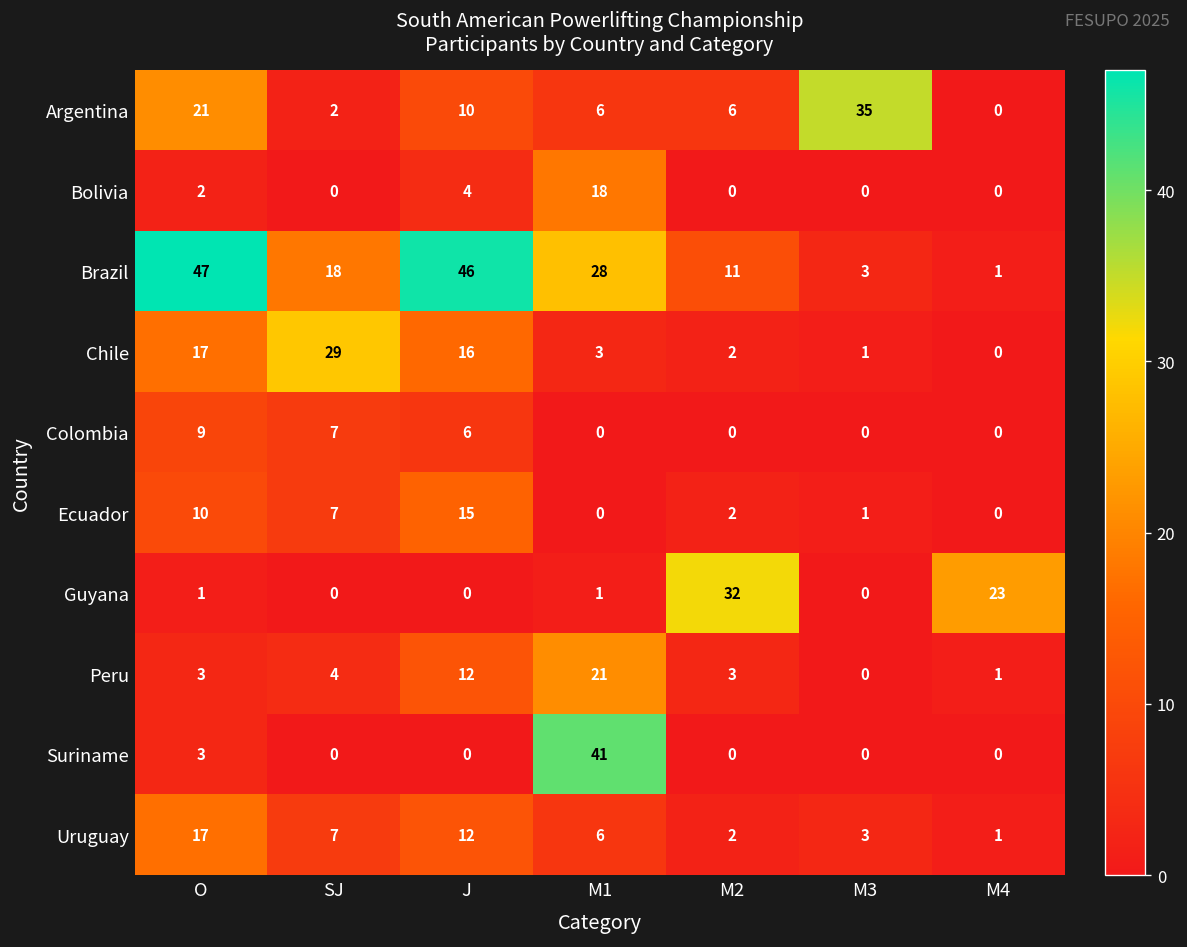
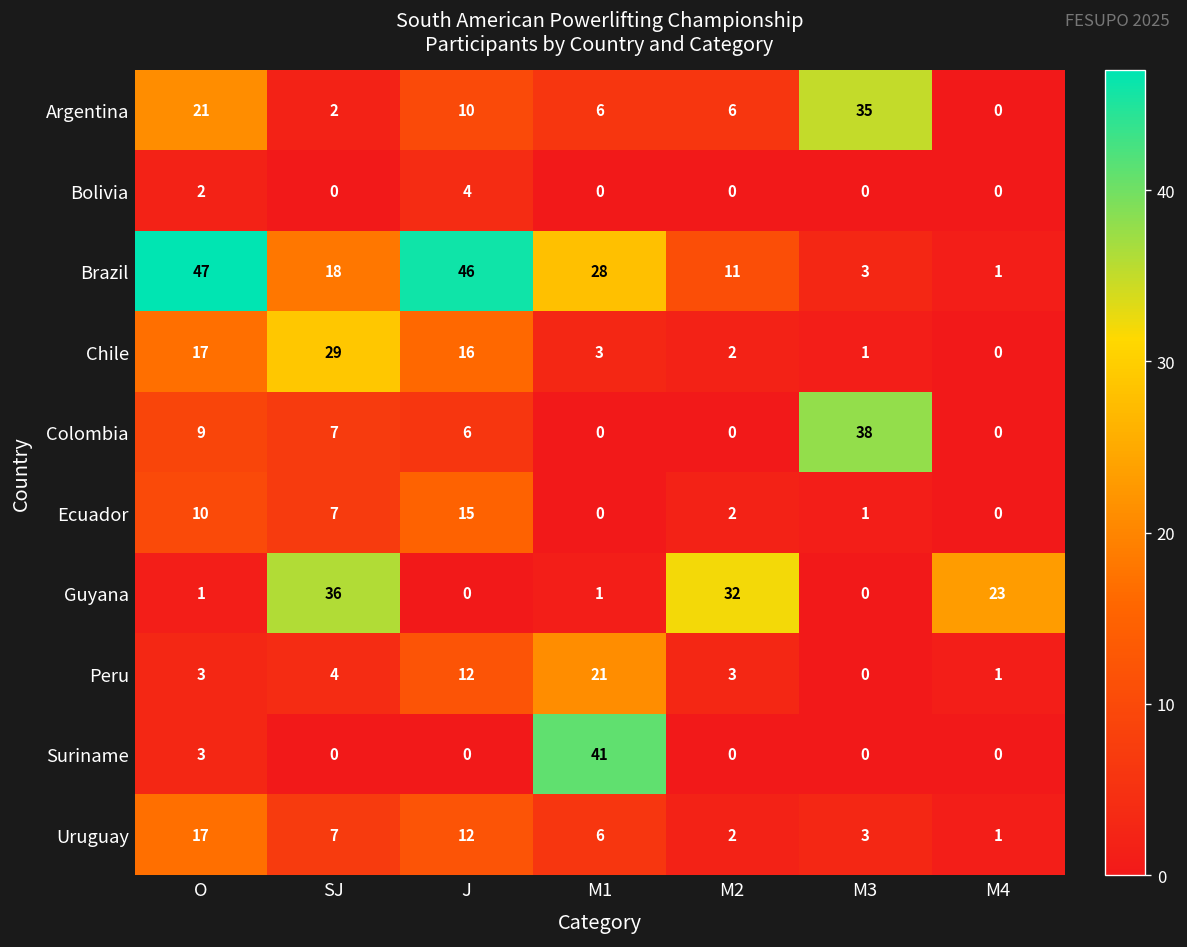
  {
    "Argentina": {
      "O": 21,
      "SJ": 2,
      "J": 10,
      "M1": 6,
      "M2": 6,
      "M3": 35,
      "M4": 0
    },
    "Bolivia": {
      "O": 2,
      "SJ": 0,
      "J": 4,
-     "M1": 18,
+     "M1": 0,
      "M2": 0,
      "M3": 0,
      "M4": 0
    },
    "Brazil": {
      "O": 47,
      "SJ": 18,
      "J": 46,
      "M1": 28,
      "M2": 11,
      "M3": 3,
      "M4": 1
    },
    "Chile": {
      "O": 17,
      "SJ": 29,
      "J": 16,
      "M1": 3,
      "M2": 2,
      "M3": 1,
      "M4": 0
    },
    "Colombia": {
      "O": 9,
      "SJ": 7,
      "J": 6,
      "M1": 0,
      "M2": 0,
-     "M3": 0,
+     "M3": 38,
      "M4": 0
    },
    "Ecuador": {
      "O": 10,
      "SJ": 7,
      "J": 15,
      "M1": 0,
      "M2": 2,
      "M3": 1,
      "M4": 0
    },
    "Guyana": {
      "O": 1,
-     "SJ": 0,
+     "SJ": 36,
      "J": 0,
      "M1": 1,
      "M2": 32,
      "M3": 0,
      "M4": 23
    },
    "Peru": {
      "O": 3,
      "SJ": 4,
      "J": 12,
      "M1": 21,
      "M2": 3,
      "M3": 0,
      "M4": 1
    },
    "Suriname": {
      "O": 3,
      "SJ": 0,
      "J": 0,
      "M1": 41,
      "M2": 0,
      "M3": 0,
      "M4": 0
    },
    "Uruguay": {
      "O": 17,
      "SJ": 7,
      "J": 12,
      "M1": 6,
      "M2": 2,
      "M3": 3,
      "M4": 1
    }
  }
